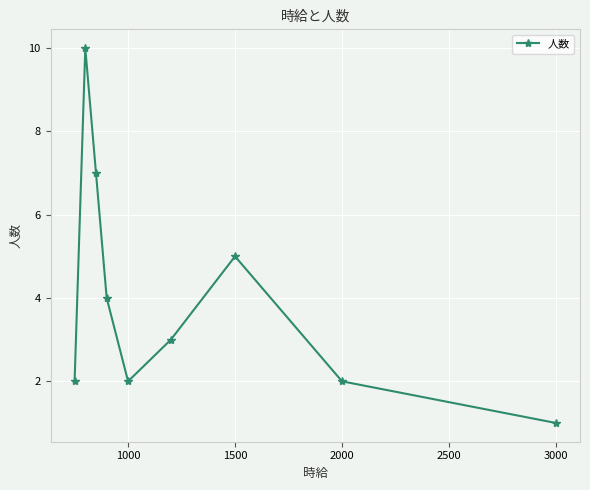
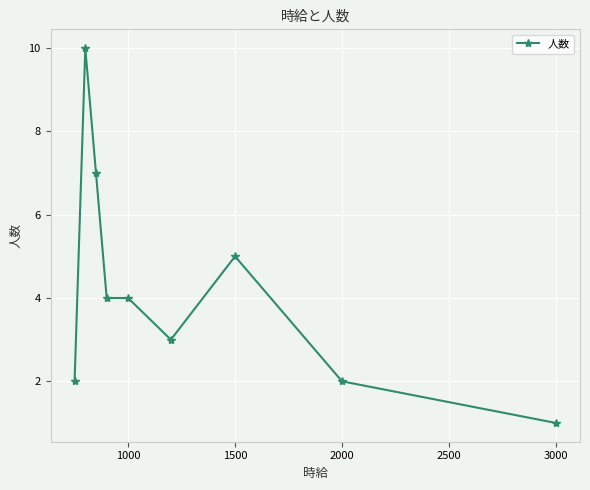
  {
-   "1000": 2,
+   "1000": 4,
    "1500": 5,
    "2000": 2,
    "3000": 1
  }
